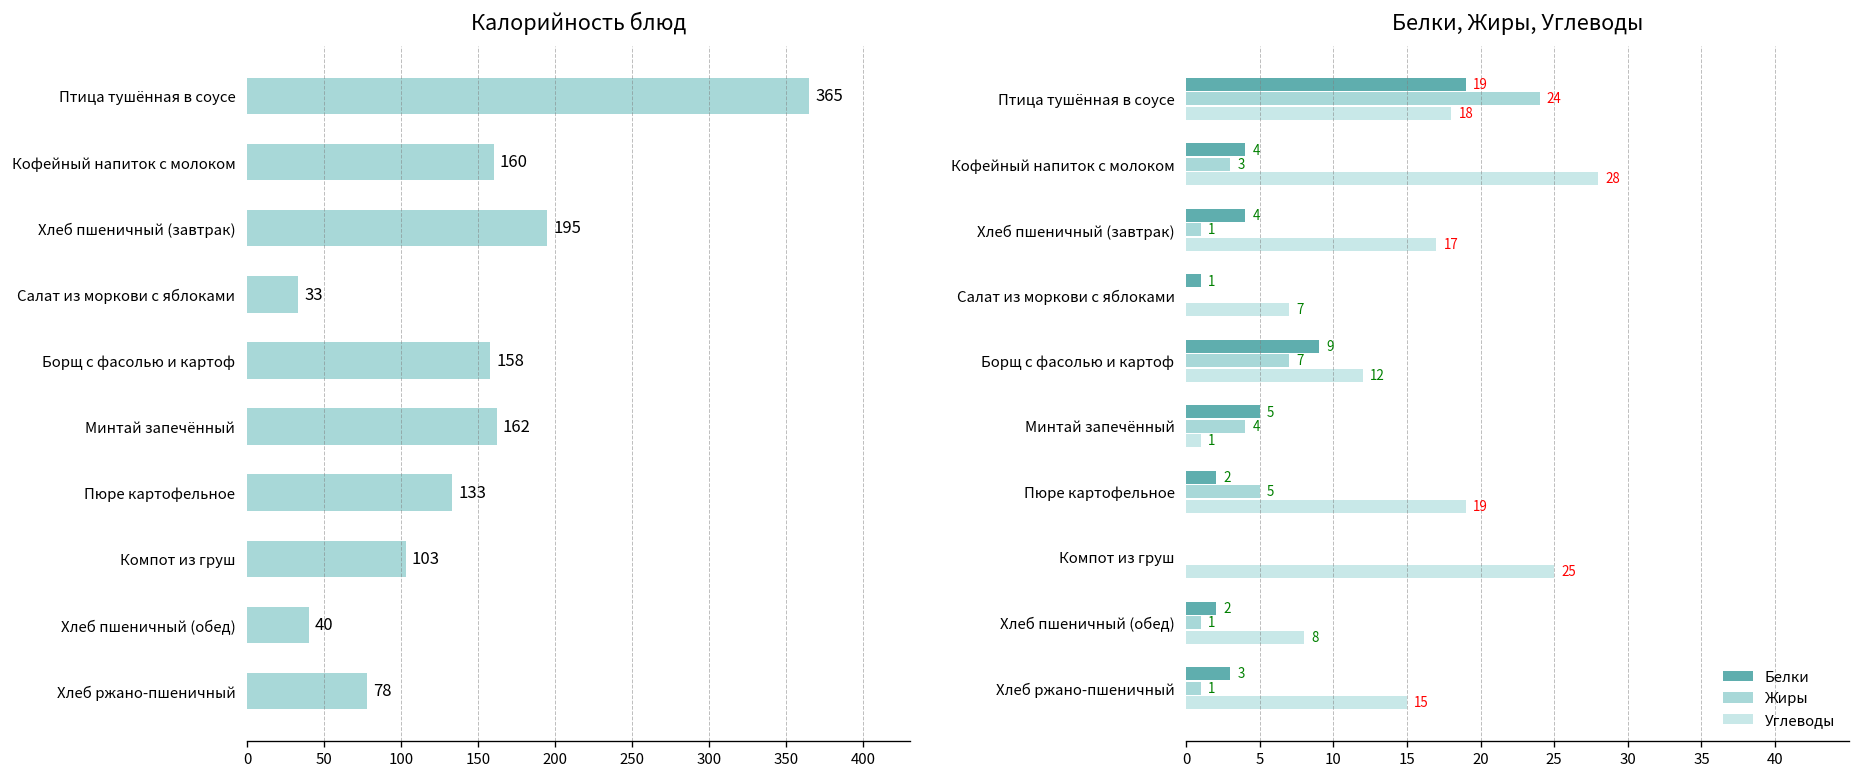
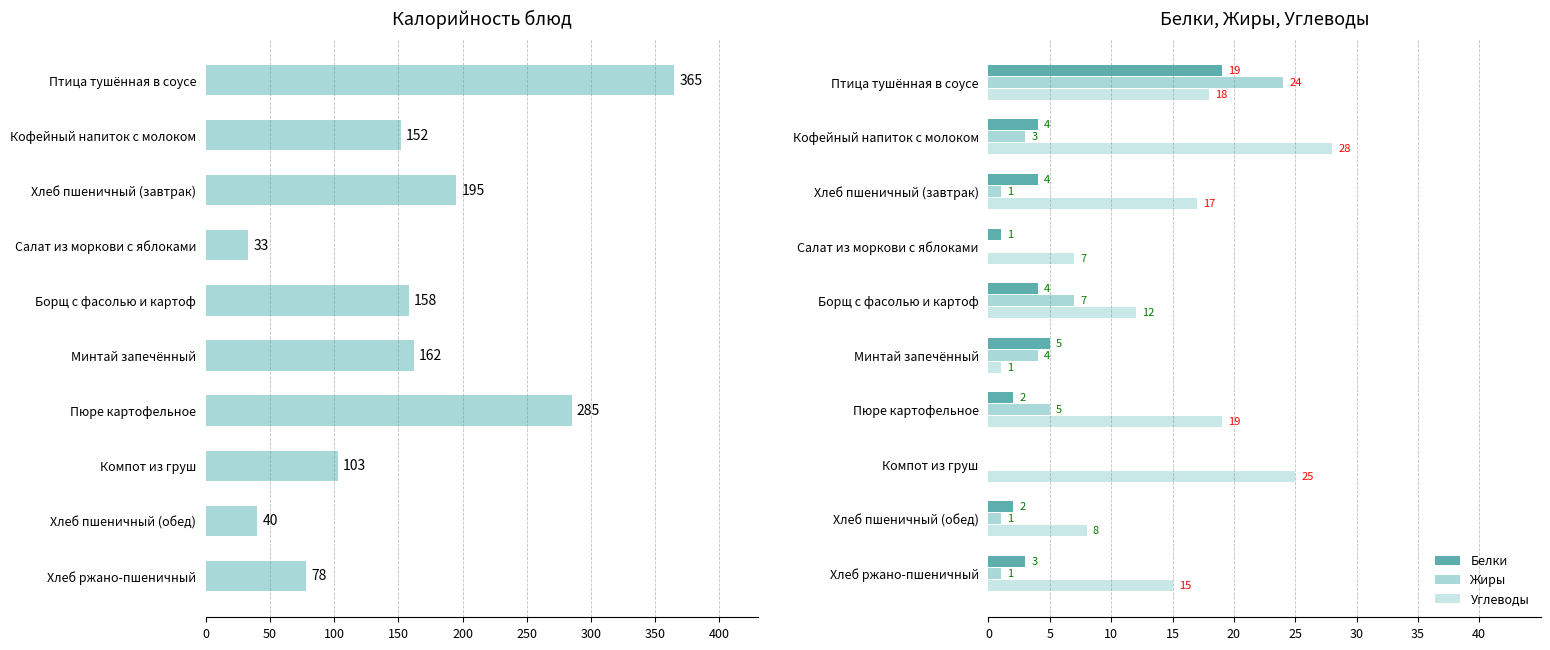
  {
    "Калорийность блюд": {
      "Птица тушённая в соусе": 365,
-     "Кофейный напиток с молоком": 160,
+     "Кофейный напиток с молоком": 152,
      "Хлеб пшеничный (завтрак)": 195,
      "Салат из моркови с яблоками": 33,
      "Борщ с фасолью и картоф": 158,
      "Минтай запечённый": 162,
-     "Пюре картофельное": 133,
+     "Пюре картофельное": 285,
      "Компот из груш": 103,
      "Хлеб пшеничный (обед)": 40,
      "Хлеб ржано-пшеничный": 78
    },
    "Белки, Жиры, Углеводы": {
      "Белки": {
        "Птица тушённая в соусе": 19,
        "Кофейный напиток с молоком": 4,
        "Хлеб пшеничный (завтрак)": 4,
        "Салат из моркови с яблоками": 1,
-       "Борщ с фасолью и картоф": 9,
+       "Борщ с фасолью и картоф": 4,
        "Минтай запечённый": 5,
        "Пюре картофельное": 2,
        "Хлеб пшеничный (обед)": 2,
        "Хлеб ржано-пшеничный": 3
      }
    }
  }
